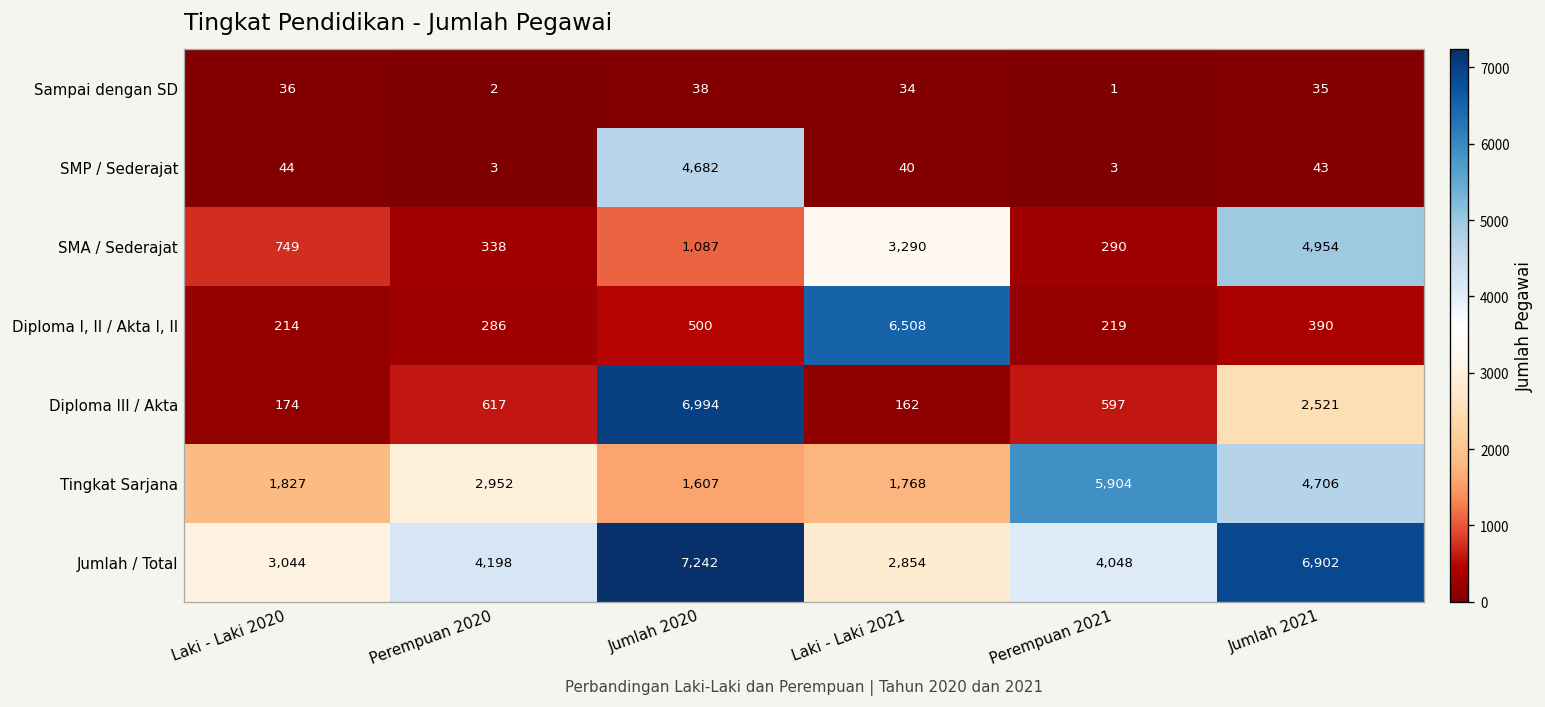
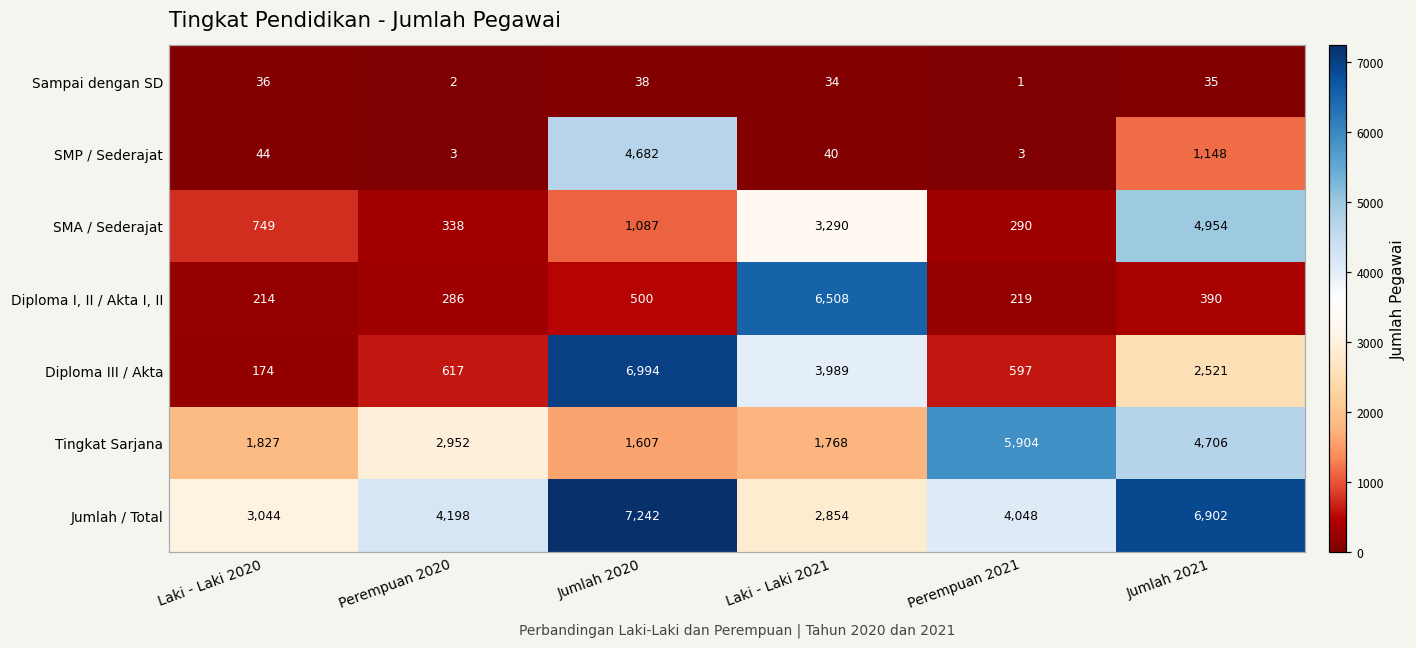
  {
    "Sampai dengan SD": {
      "Laki - Laki 2020": "36",
      "Perempuan 2020": "2",
      "Jumlah 2020": "38",
      "Laki - Laki 2021": "34",
      "Perempuan 2021": "1",
      "Jumlah 2021": "35"
    },
    "SMP / Sederajat": {
      "Laki - Laki 2020": "44",
      "Perempuan 2020": "3",
      "Jumlah 2020": "4,682",
      "Laki - Laki 2021": "40",
      "Perempuan 2021": "3",
-     "Jumlah 2021": "43"
+     "Jumlah 2021": "1,148"
    },
    "SMA / Sederajat": {
      "Laki - Laki 2020": "749",
      "Perempuan 2020": "338",
      "Jumlah 2020": "1,087",
      "Laki - Laki 2021": "3,290",
      "Perempuan 2021": "290",
      "Jumlah 2021": "4,954"
    },
    "Diploma I, II / Akta I, II": {
      "Laki - Laki 2020": "214",
      "Perempuan 2020": "286",
      "Jumlah 2020": "500",
      "Laki - Laki 2021": "6,508",
      "Perempuan 2021": "219",
      "Jumlah 2021": "390"
    },
    "Diploma III / Akta": {
      "Laki - Laki 2020": "174",
      "Perempuan 2020": "617",
      "Jumlah 2020": "6,994",
-     "Laki - Laki 2021": "162",
+     "Laki - Laki 2021": "3,989",
      "Perempuan 2021": "597",
      "Jumlah 2021": "2,521"
    },
    "Tingkat Sarjana": {
      "Laki - Laki 2020": "1,827",
      "Perempuan 2020": "2,952",
      "Jumlah 2020": "1,607",
      "Laki - Laki 2021": "1,768",
      "Perempuan 2021": "5,904",
      "Jumlah 2021": "4,706"
    },
    "Jumlah / Total": {
      "Laki - Laki 2020": "3,044",
      "Perempuan 2020": "4,198",
      "Jumlah 2020": "7,242",
      "Laki - Laki 2021": "2,854",
      "Perempuan 2021": "4,048",
      "Jumlah 2021": "6,902"
    }
  }
